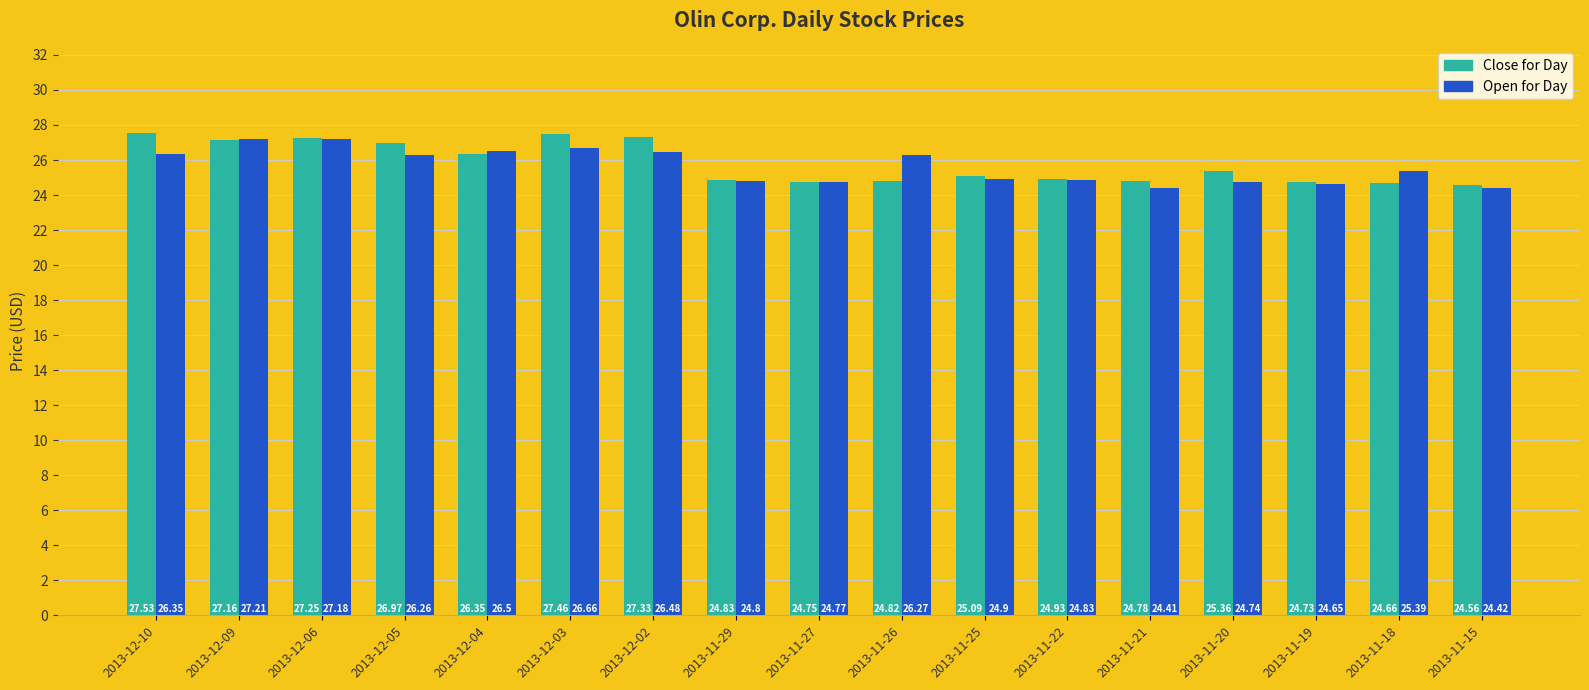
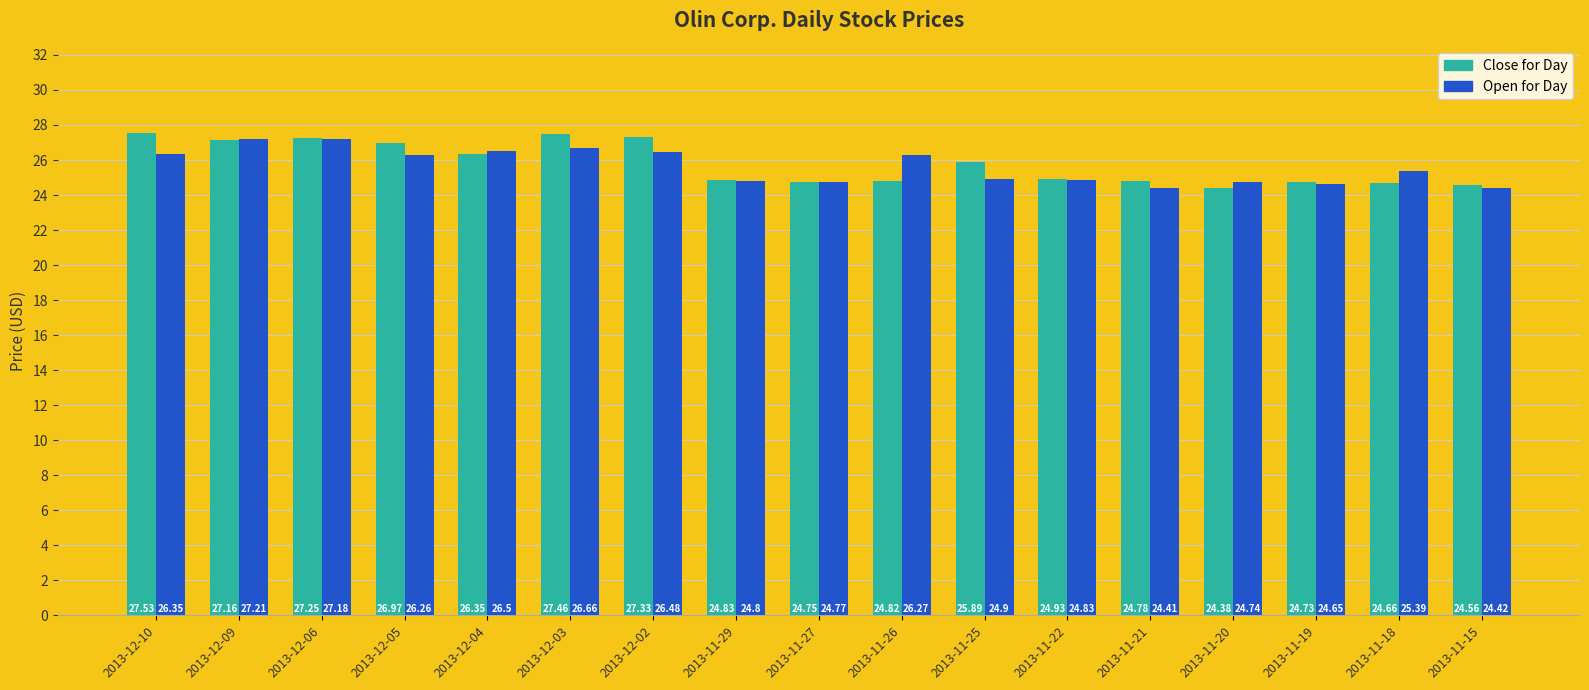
  {
    "Close for Day": {
      "2013-12-10": 27.53,
      "2013-12-09": 27.16,
      "2013-12-06": 27.25,
      "2013-12-05": 26.97,
      "2013-12-04": 26.35,
      "2013-12-03": 27.46,
      "2013-12-02": 27.33,
      "2013-11-29": 24.83,
      "2013-11-27": 24.75,
      "2013-11-26": 24.82,
-     "2013-11-25": 25.09,
+     "2013-11-25": 25.89,
      "2013-11-22": 24.93,
      "2013-11-21": 24.78,
-     "2013-11-20": 25.36,
+     "2013-11-20": 24.38,
      "2013-11-19": 24.73,
      "2013-11-18": 24.66,
      "2013-11-15": 24.56
    },
    "Open for Day": {
      "2013-12-10": 26.35,
      "2013-12-09": 27.21,
      "2013-12-06": 27.18,
      "2013-12-05": 26.26,
      "2013-12-04": 26.5,
      "2013-12-03": 26.66,
      "2013-12-02": 26.48,
      "2013-11-29": 24.8,
      "2013-11-27": 24.77,
      "2013-11-26": 26.27,
      "2013-11-25": 24.9,
      "2013-11-22": 24.83,
      "2013-11-21": 24.41,
      "2013-11-20": 24.74,
      "2013-11-19": 24.65,
      "2013-11-18": 25.39,
      "2013-11-15": 24.42
    }
  }
